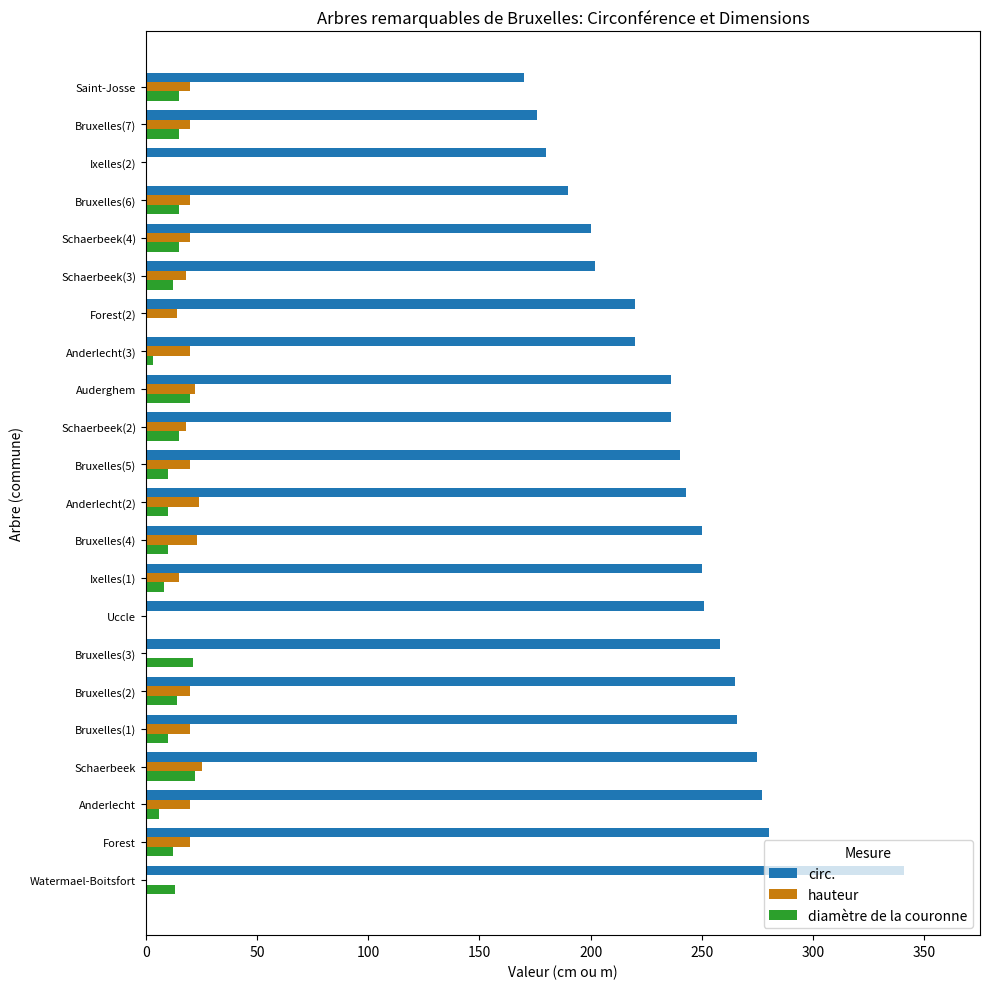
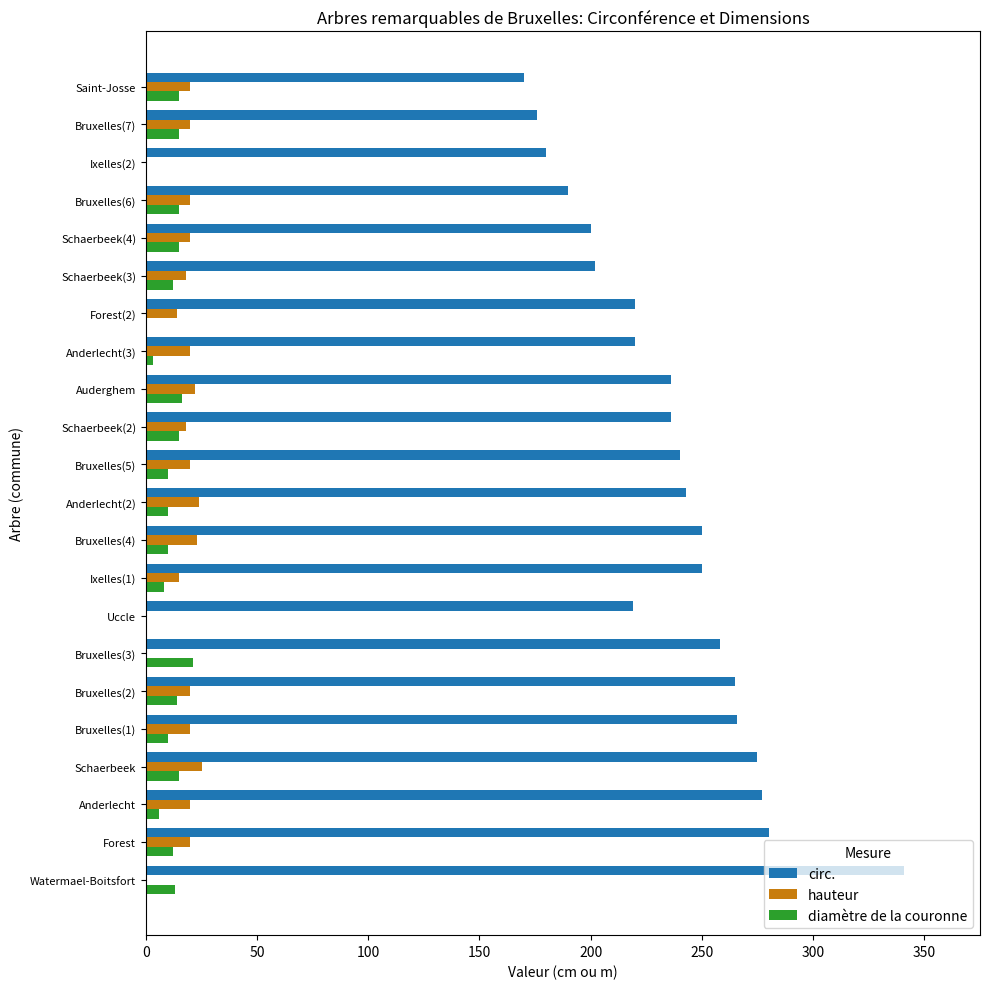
  {
    "circ.": {
      "Saint-Josse": 170,
      "Bruxelles(7)": 176,
      "Ixelles(2)": 180,
      "Bruxelles(6)": 190,
      "Schaerbeek(4)": 200,
      "Schaerbeek(3)": 202,
      "Forest(2)": 220,
      "Anderlecht(3)": 220,
      "Auderghem": 236,
      "Schaerbeek(2)": 236,
      "Bruxelles(5)": 240,
      "Anderlecht(2)": 243,
      "Bruxelles(4)": 250,
      "Ixelles(1)": 250,
-     "Uccle": 251,
+     "Uccle": 219,
      "Bruxelles(3)": 258,
      "Bruxelles(2)": 265,
      "Bruxelles(1)": 266,
      "Schaerbeek": 275,
      "Anderlecht": 277,
      "Forest": 280
    },
    "hauteur": {
      "Saint-Josse": 20,
      "Bruxelles(7)": 20,
      "Ixelles(2)": 0,
      "Bruxelles(6)": 20,
      "Schaerbeek(4)": 20,
      "Schaerbeek(3)": 18,
      "Forest(2)": 14,
      "Anderlecht(3)": 20,
      "Auderghem": 22,
      "Schaerbeek(2)": 18,
      "Bruxelles(5)": 20,
      "Anderlecht(2)": 24,
      "Bruxelles(4)": 23,
      "Ixelles(1)": 15,
      "Uccle": 0,
      "Bruxelles(3)": 0,
      "Bruxelles(2)": 20,
      "Bruxelles(1)": 20,
      "Schaerbeek": 25,
      "Anderlecht": 20,
      "Forest": 20,
      "Watermael-Boitsfort": 0
    },
    "diamètre de la couronne": {
      "Saint-Josse": 15,
      "Bruxelles(7)": 15,
      "Ixelles(2)": 0,
      "Bruxelles(6)": 15,
      "Schaerbeek(4)": 15,
      "Schaerbeek(3)": 12,
      "Forest(2)": 0,
      "Anderlecht(3)": 3,
-     "Auderghem": 20,
+     "Auderghem": 16,
      "Schaerbeek(2)": 15,
      "Bruxelles(5)": 10,
      "Anderlecht(2)": 10,
      "Bruxelles(4)": 10,
      "Ixelles(1)": 8,
      "Uccle": 0,
      "Bruxelles(3)": 21,
      "Bruxelles(2)": 14,
      "Bruxelles(1)": 10,
-     "Schaerbeek": 22,
+     "Schaerbeek": 15,
      "Anderlecht": 6,
      "Forest": 12,
      "Watermael-Boitsfort": 13
    }
  }
